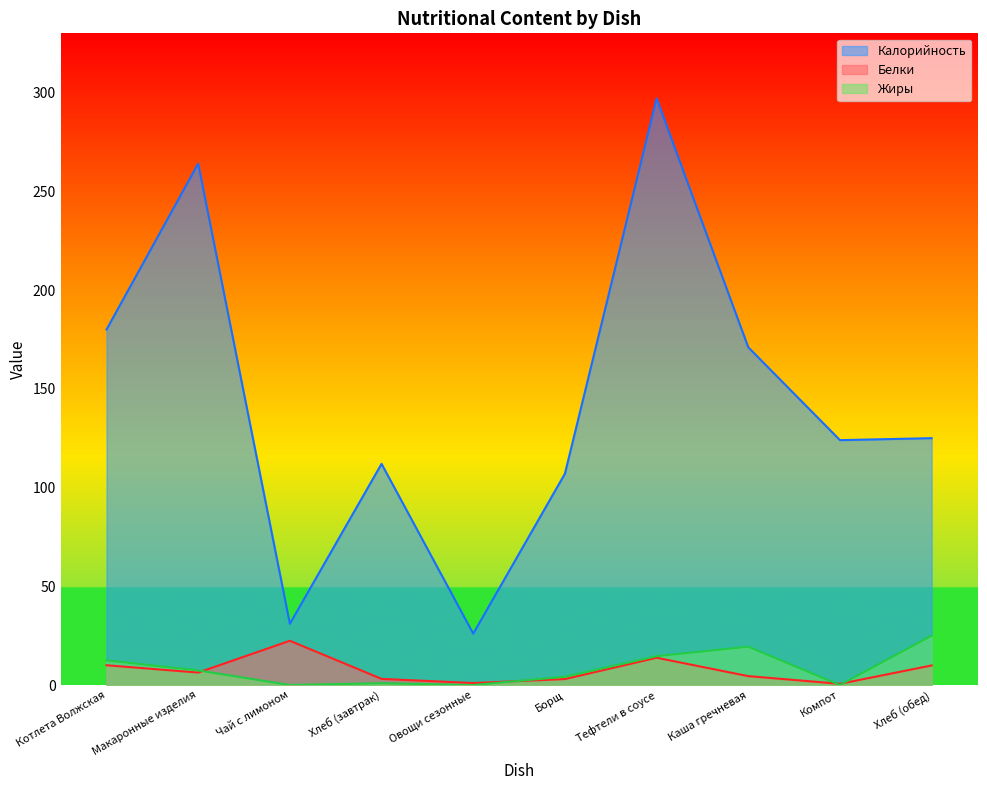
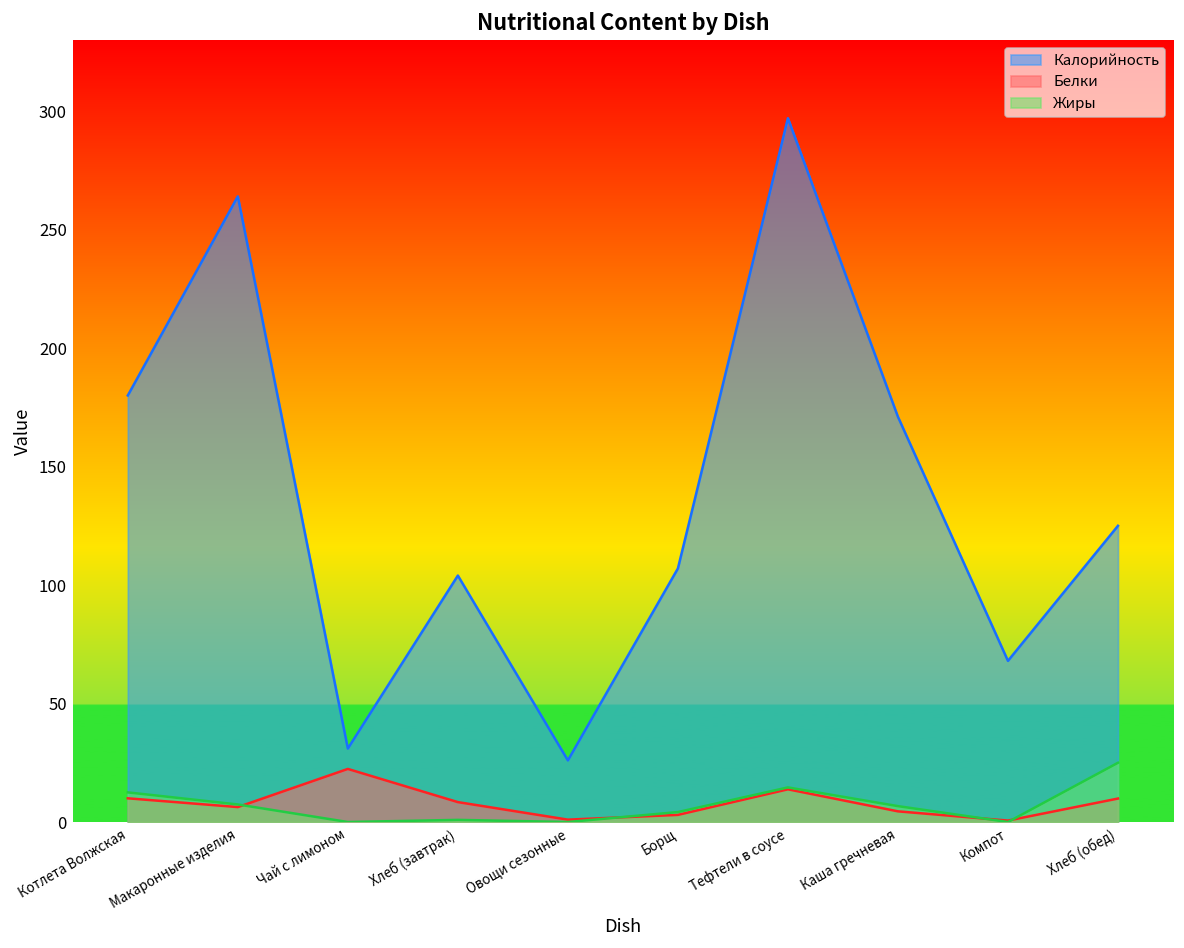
  {
    "Калорийность": {
      "Котлета Волжская": 180,
      "Макаронные изделия": 264,
      "Чай с лимоном": 31,
-     "Хлеб (завтрак)": 112,
+     "Хлеб (завтрак)": 104,
      "Овощи сезонные": 26,
      "Борщ": 107,
      "Тефтели в соусе": 297,
      "Каша гречневая": 171,
-     "Компот": 124,
+     "Компот": 68,
      "Хлеб (обед)": 125
    },
    "Белки": {
      "Котлета Волжская": 10,
      "Чай с лимоном": 22,
-     "Хлеб (завтрак)": 3,
+     "Хлеб (завтрак)": 8,
      "Каша гречневая": 5,
      "Хлеб (обед)": 10
    },
    "Жиры": {
      "Котлета Волжская": 13,
      "Чай с лимоном": 0,
      "Хлеб (завтрак)": 1,
-     "Каша гречневая": 19,
+     "Каша гречневая": 7,
      "Хлеб (обед)": 25
    }
  }
